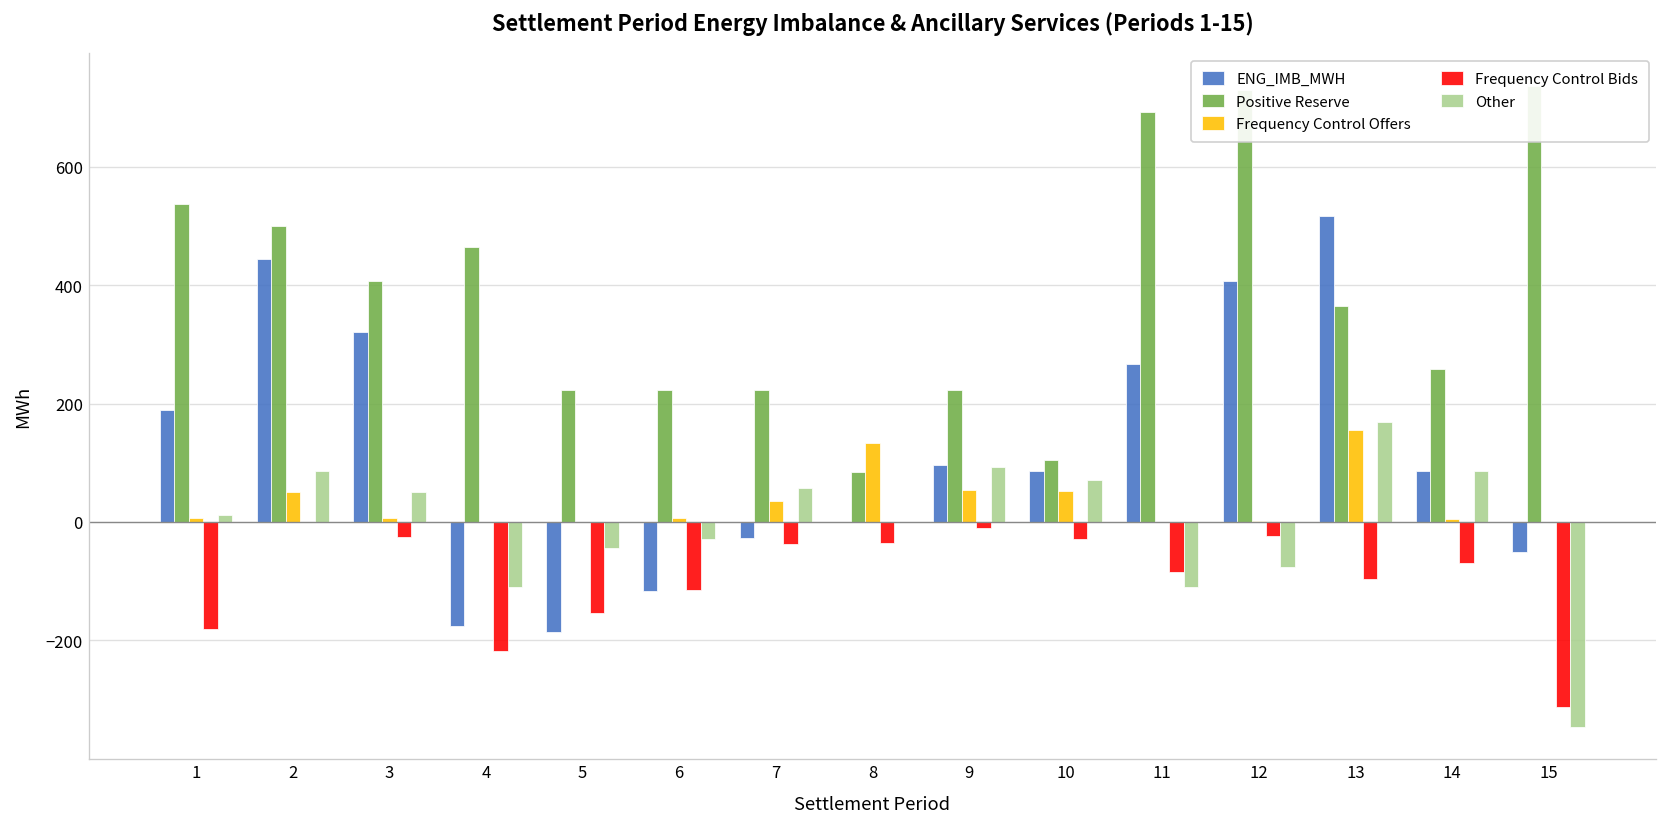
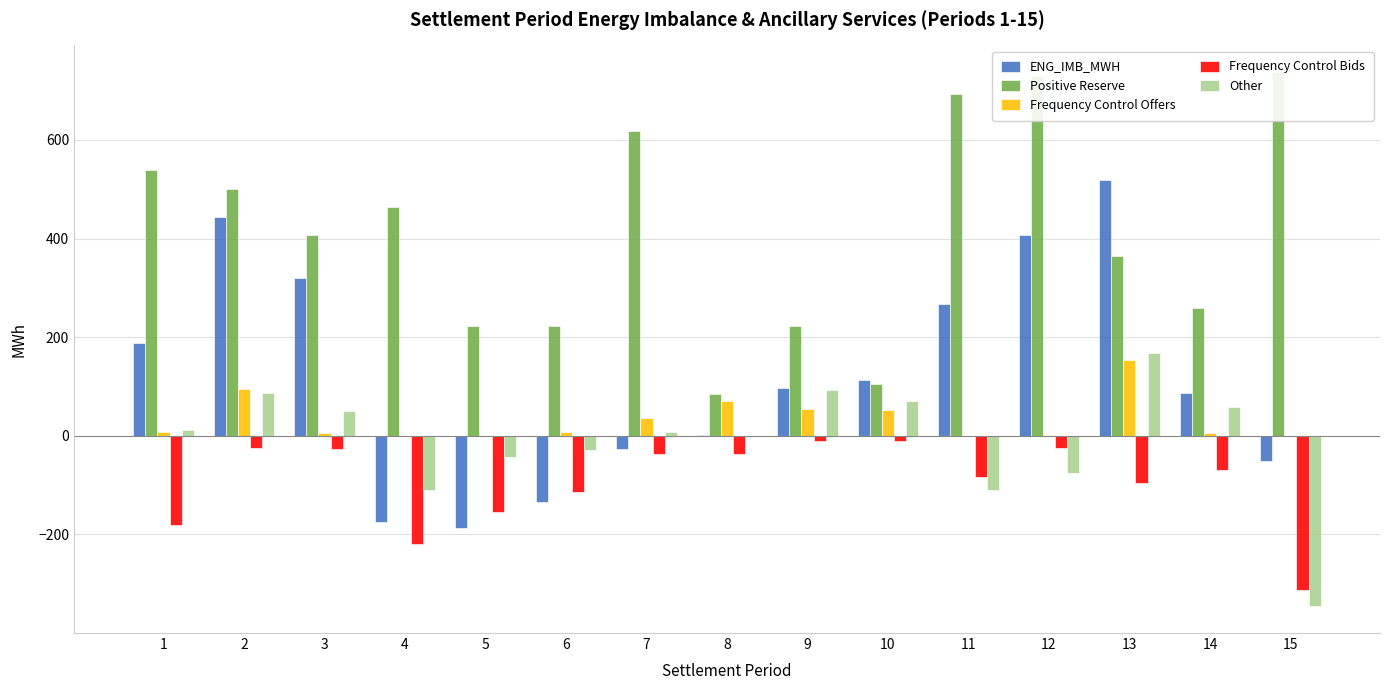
  {
    "ENG_IMB_MWH": {
      "1": 190,
      "2": 440,
      "3": 320,
      "4": -180,
      "5": -190,
-     "6": -120,
+     "6": -130,
      "7": -30,
      "9": 100,
-     "10": 90,
+     "10": 110,
      "11": 270,
      "12": 410,
      "13": 520,
      "14": 90,
      "15": -50
    },
    "Positive Reserve": {
      "1": 540,
      "2": 500,
      "3": 410,
      "4": 460,
      "5": 220,
      "6": 220,
-     "7": 220,
+     "7": 620,
      "8": 80,
      "9": 220,
      "10": 100,
      "11": 690,
      "13": 370,
      "14": 260
    },
    "Frequency Control Offers": {
      "1": 10,
-     "2": 50,
+     "2": 90,
      "3": 10,
      "4": 0,
      "5": 0,
      "6": 10,
      "7": 40,
-     "8": 130,
+     "8": 70,
      "9": 50,
      "10": 50,
      "11": 0,
      "13": 150,
      "14": 10,
      "15": 0
    },
    "Frequency Control Bids": {
      "1": -180,
-     "2": 0,
+     "2": -30,
      "3": -30,
      "4": -220,
      "5": -150,
      "6": -110,
      "7": -40,
      "8": -40,
      "9": -10,
-     "10": -30,
+     "10": -10,
      "11": -80,
      "12": -20,
      "13": -100,
      "14": -70,
      "15": -310
    },
    "Other": {
      "1": 10,
      "2": 90,
      "3": 50,
      "4": -110,
      "5": -40,
      "6": -30,
-     "7": 60,
+     "7": 10,
      "8": 0,
      "9": 90,
      "10": 70,
      "11": -110,
      "12": -80,
      "13": 170,
-     "14": 90,
+     "14": 60,
      "15": -350
    }
  }
